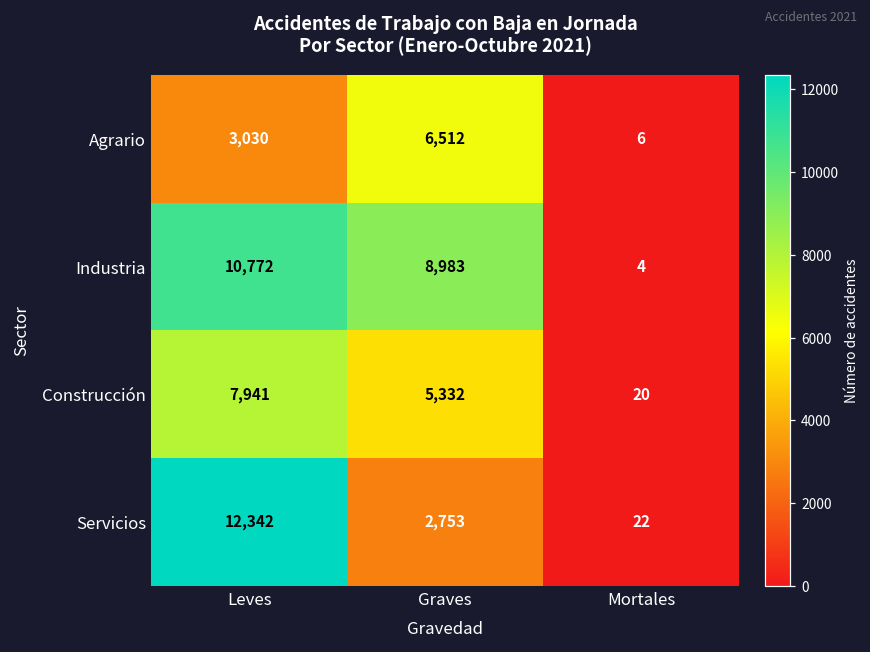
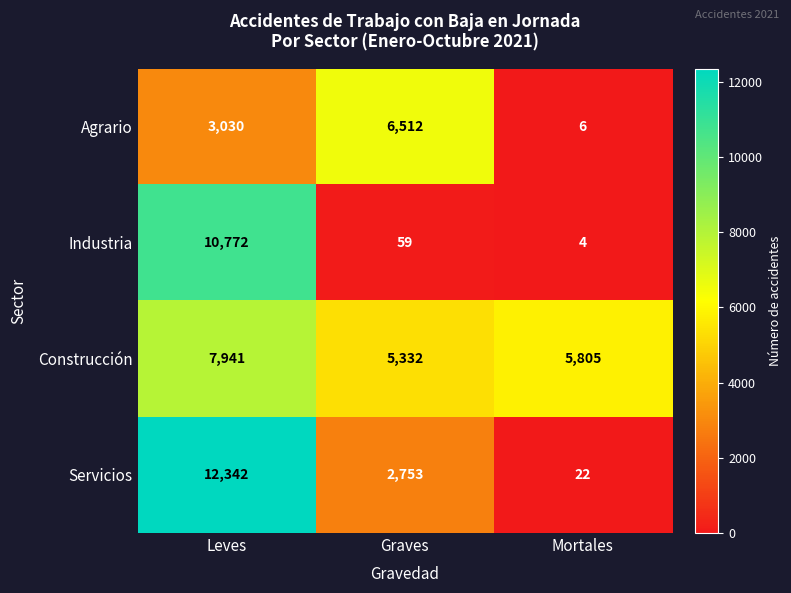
  {
    "Agrario": {
      "Leves": "3,030",
      "Graves": "6,512",
      "Mortales": "6"
    },
    "Industria": {
      "Leves": "10,772",
-     "Graves": "8,983",
+     "Graves": "59",
      "Mortales": "4"
    },
    "Construcción": {
      "Leves": "7,941",
      "Graves": "5,332",
-     "Mortales": "20"
+     "Mortales": "5,805"
    },
    "Servicios": {
      "Leves": "12,342",
      "Graves": "2,753",
      "Mortales": "22"
    }
  }
